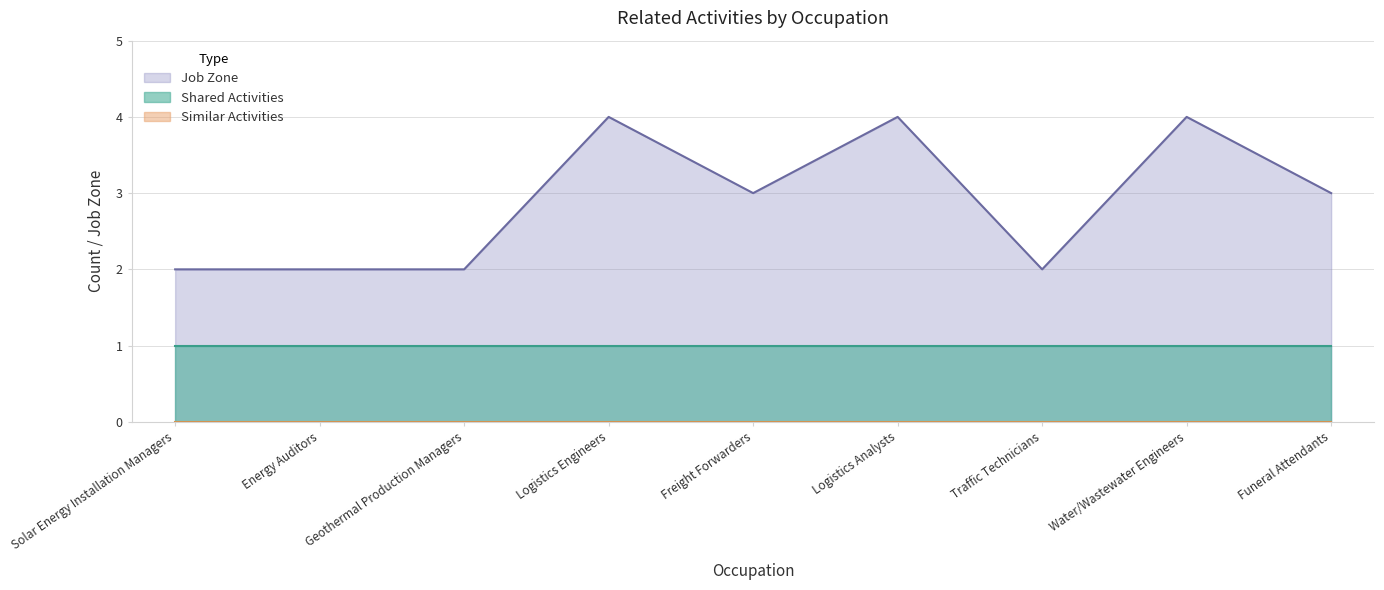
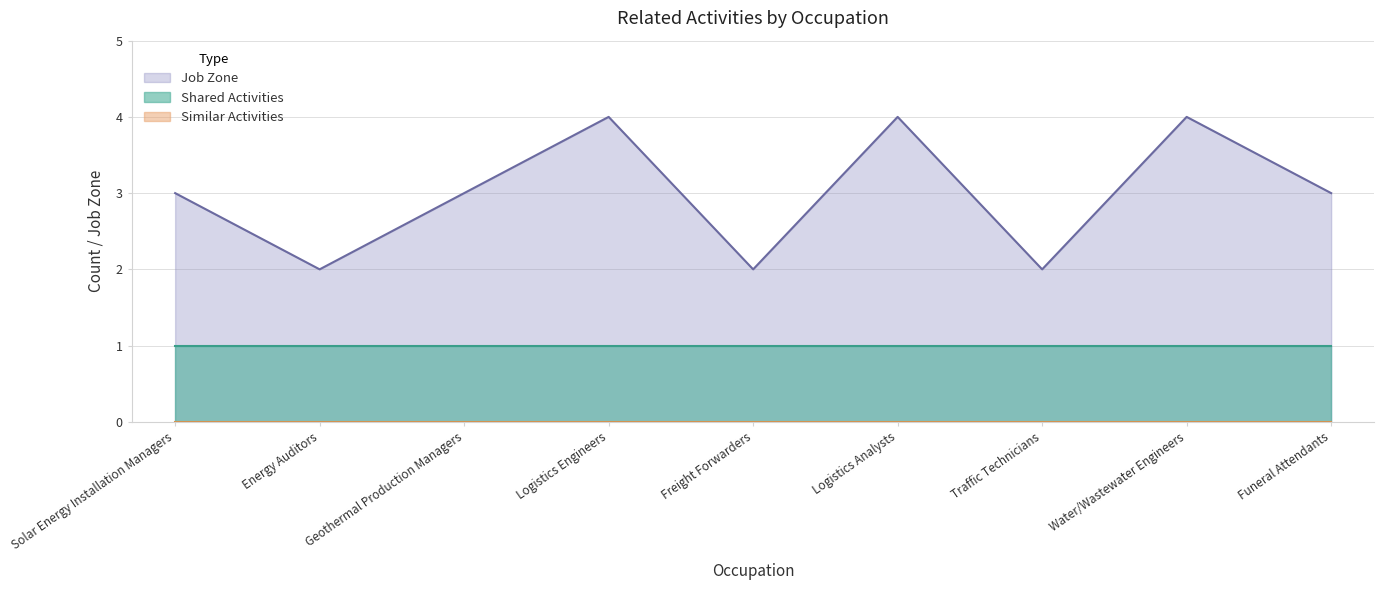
  {
    "Job Zone": {
-     "Solar Energy Installation Managers": 2,
+     "Solar Energy Installation Managers": 3,
      "Energy Auditors": 2,
-     "Geothermal Production Managers": 2,
+     "Geothermal Production Managers": 3,
      "Logistics Engineers": 4,
-     "Freight Forwarders": 3,
+     "Freight Forwarders": 2,
      "Logistics Analysts": 4,
      "Traffic Technicians": 2,
      "Water/Wastewater Engineers": 4,
      "Funeral Attendants": 3
    },
    "Shared Activities": {
      "Solar Energy Installation Managers": 1,
      "Energy Auditors": 1,
      "Geothermal Production Managers": 1,
      "Logistics Engineers": 1,
      "Freight Forwarders": 1,
      "Logistics Analysts": 1,
      "Traffic Technicians": 1,
      "Water/Wastewater Engineers": 1,
      "Funeral Attendants": 1
    },
    "Similar Activities": {
      "Solar Energy Installation Managers": 0,
      "Energy Auditors": 0,
      "Geothermal Production Managers": 0,
      "Logistics Engineers": 0,
      "Freight Forwarders": 0,
      "Logistics Analysts": 0,
      "Traffic Technicians": 0,
      "Water/Wastewater Engineers": 0,
      "Funeral Attendants": 0
    }
  }
